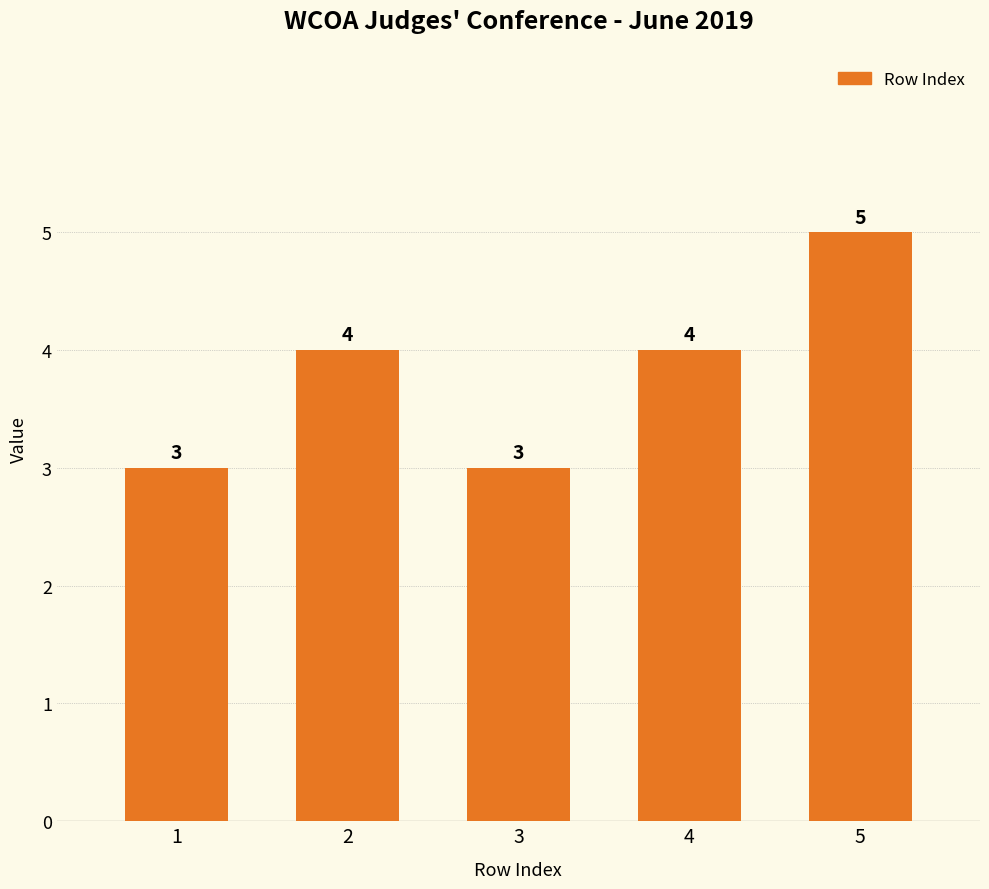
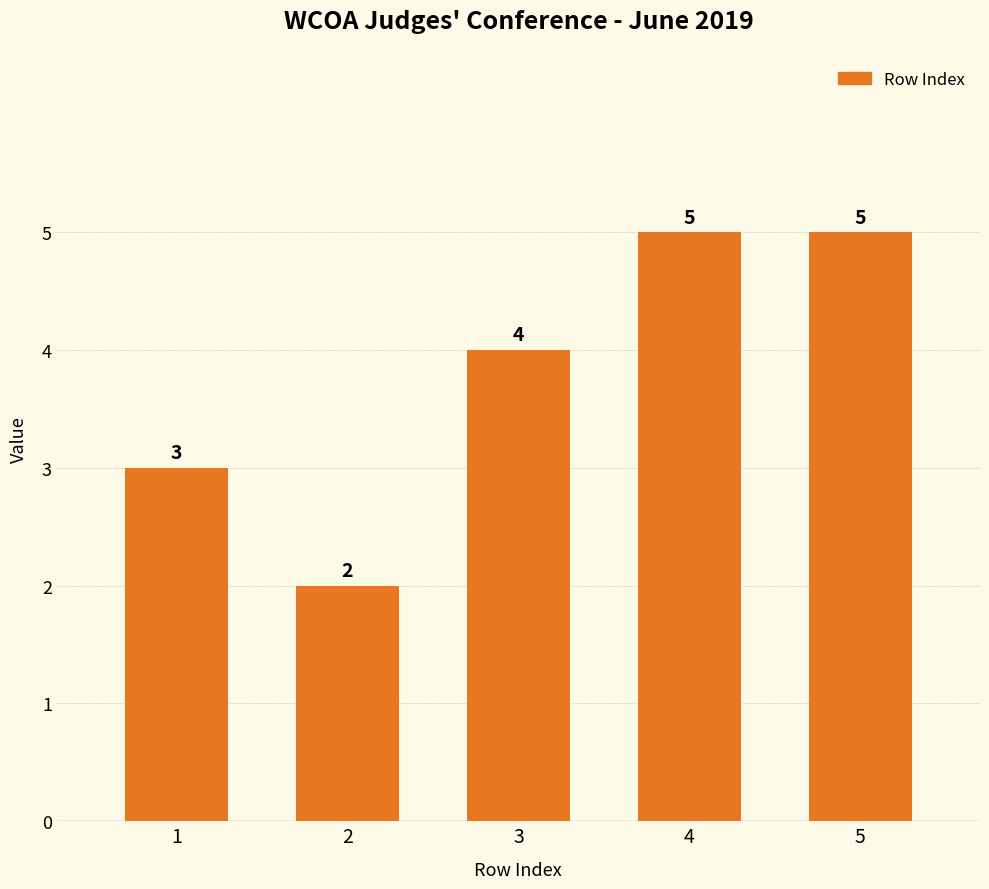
  {
    "1": 3,
-   "2": 4,
-   "3": 3,
-   "4": 4,
+   "2": 2,
+   "3": 4,
+   "4": 5,
    "5": 5
  }
